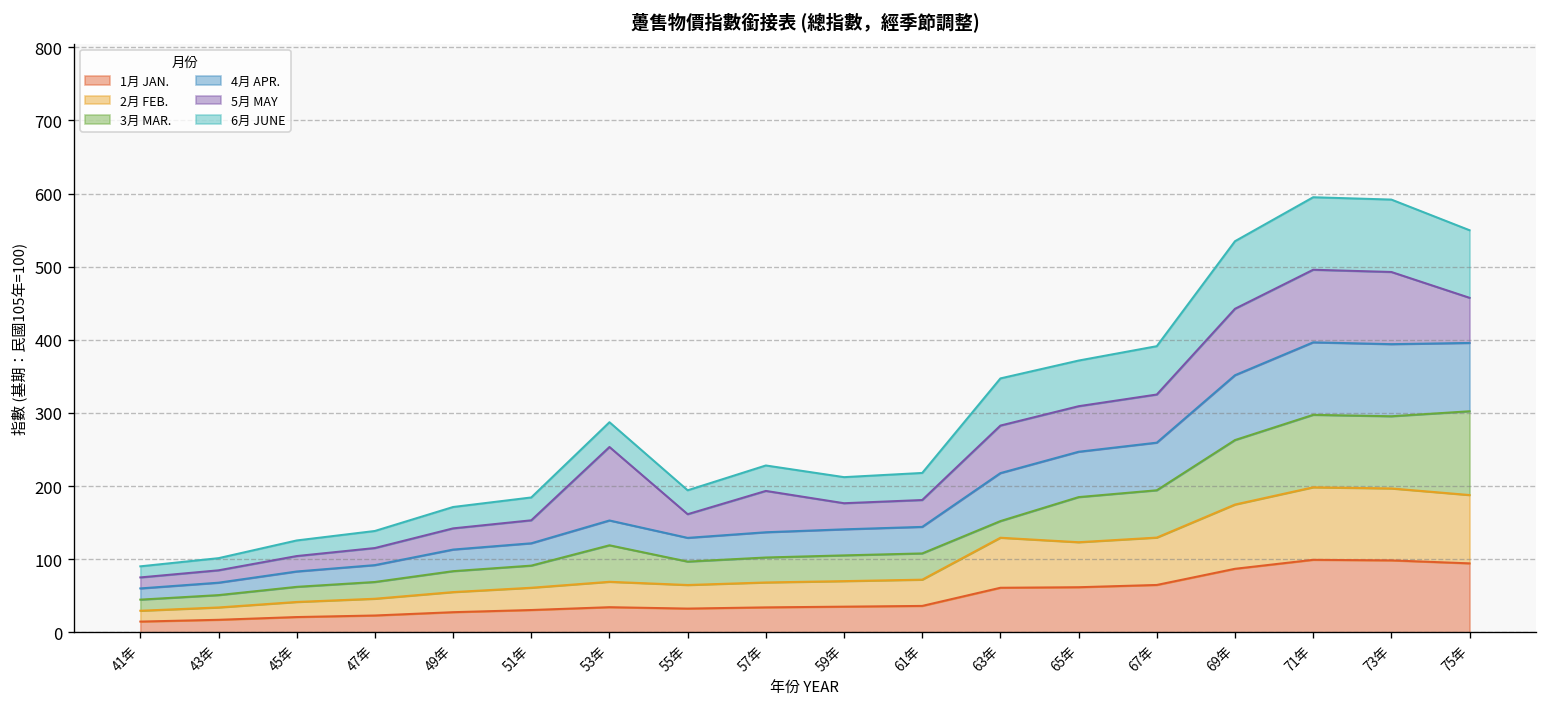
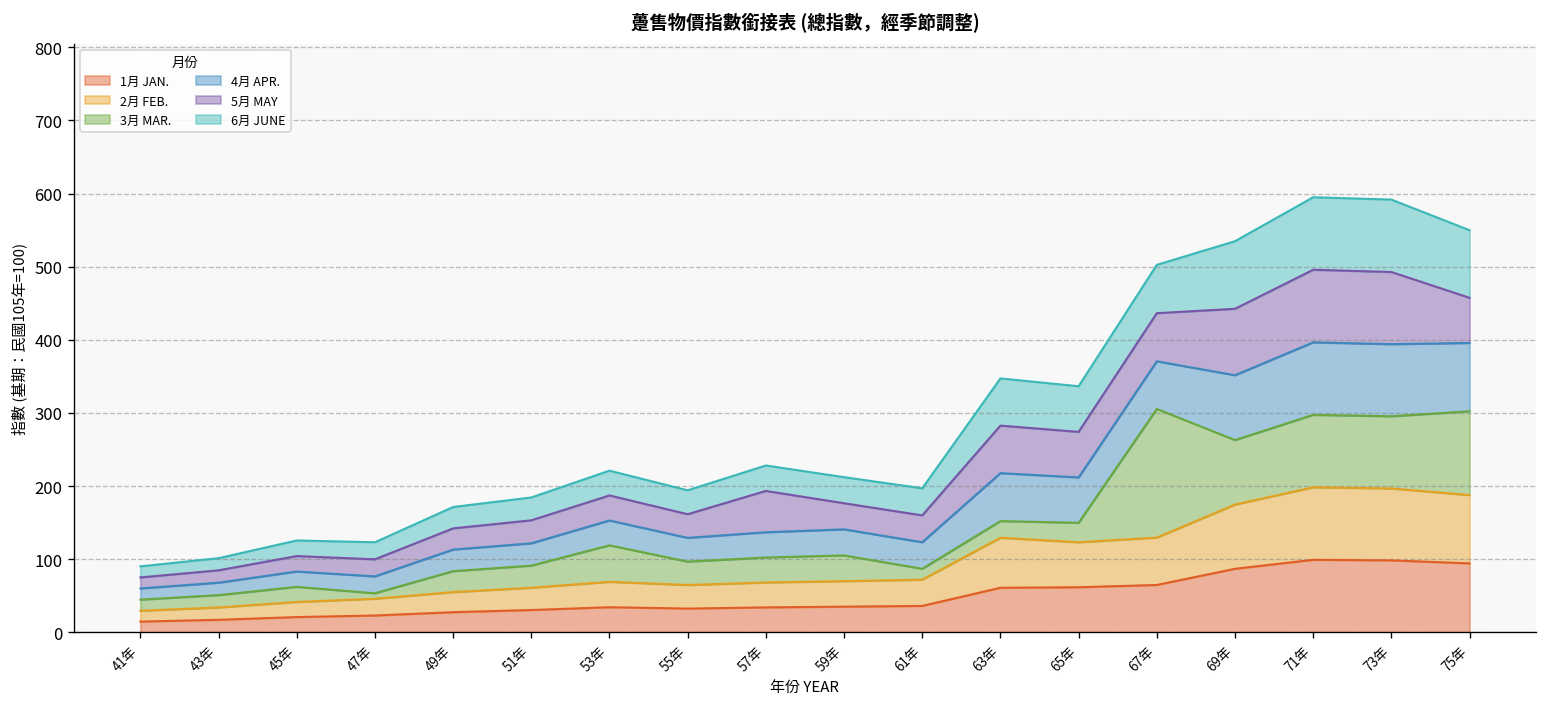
  {
    "3月 MAR.": {
      "41年": 20,
      "43年": 20,
      "45年": 20,
-     "47年": 20,
+     "47年": 10,
      "49年": 30,
      "51年": 30,
      "53年": 50,
      "55年": 30,
      "57年": 30,
      "59年": 40,
-     "61年": 40,
+     "61年": 10,
      "63年": 20,
-     "65年": 60,
-     "67年": 60,
+     "65年": 30,
+     "67年": 180,
      "69年": 90,
      "71年": 100,
      "73年": 100,
      "75年": 110
    },
    "5月 MAY": {
      "41年": 20,
      "43年": 20,
      "45年": 20,
      "47年": 20,
      "49年": 30,
      "51年": 30,
-     "53年": 100,
+     "53年": 30,
      "55年": 30,
      "57年": 60,
      "59年": 40,
      "61年": 40,
      "63年": 70,
      "65年": 60,
      "67年": 70,
      "69年": 90,
      "71年": 100,
      "73年": 100,
      "75年": 60
    }
  }
